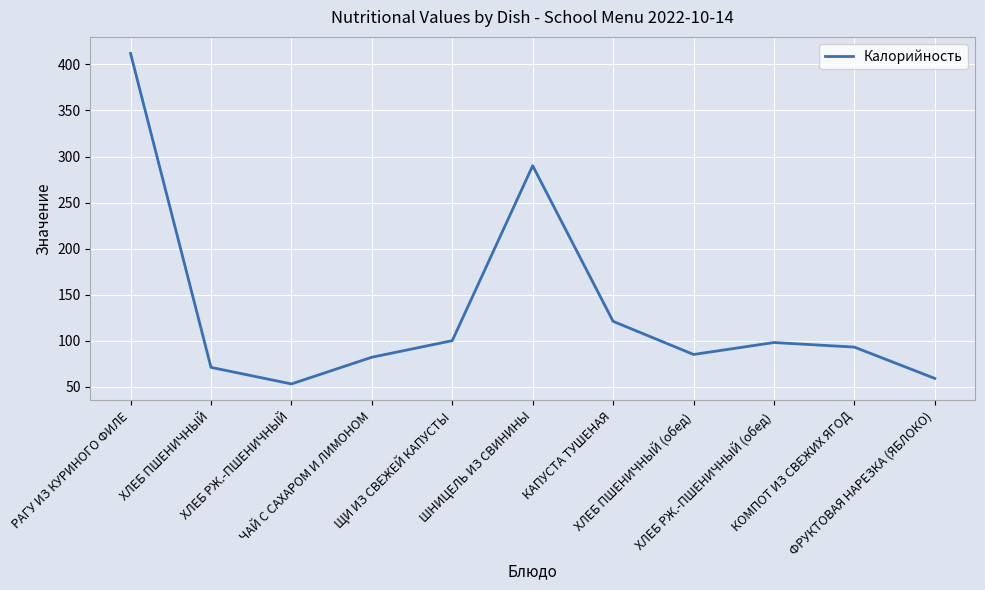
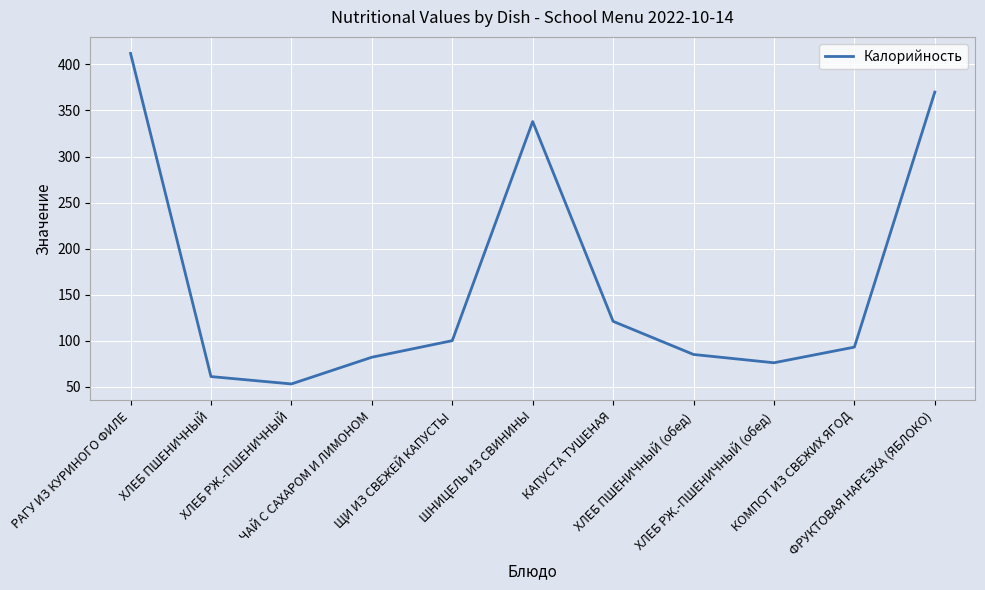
  {
    "РАГУ ИЗ КУРИНОГО ФИЛЕ": 410,
-   "ХЛЕБ ПШЕНИЧНЫЙ": 70,
+   "ХЛЕБ ПШЕНИЧНЫЙ": 60,
    "ХЛЕБ РЖ.-ПШЕНИЧНЫЙ": 50,
    "ЧАЙ С САХАРОМ И ЛИМОНОМ": 80,
    "ЩИ ИЗ СВЕЖЕЙ КАПУСТЫ": 100,
-   "ШНИЦЕЛЬ ИЗ СВИНИНЫ": 290,
+   "ШНИЦЕЛЬ ИЗ СВИНИНЫ": 340,
    "КАПУСТА ТУШЕНАЯ": 120,
    "ХЛЕБ ПШЕНИЧНЫЙ (обед)": 90,
-   "ХЛЕБ РЖ.-ПШЕНИЧНЫЙ (обед)": 100,
+   "ХЛЕБ РЖ.-ПШЕНИЧНЫЙ (обед)": 80,
    "КОМПОТ ИЗ СВЕЖИХ ЯГОД": 90,
-   "ФРУКТОВАЯ НАРЕЗКА (ЯБЛОКО)": 60
+   "ФРУКТОВАЯ НАРЕЗКА (ЯБЛОКО)": 370
  }
